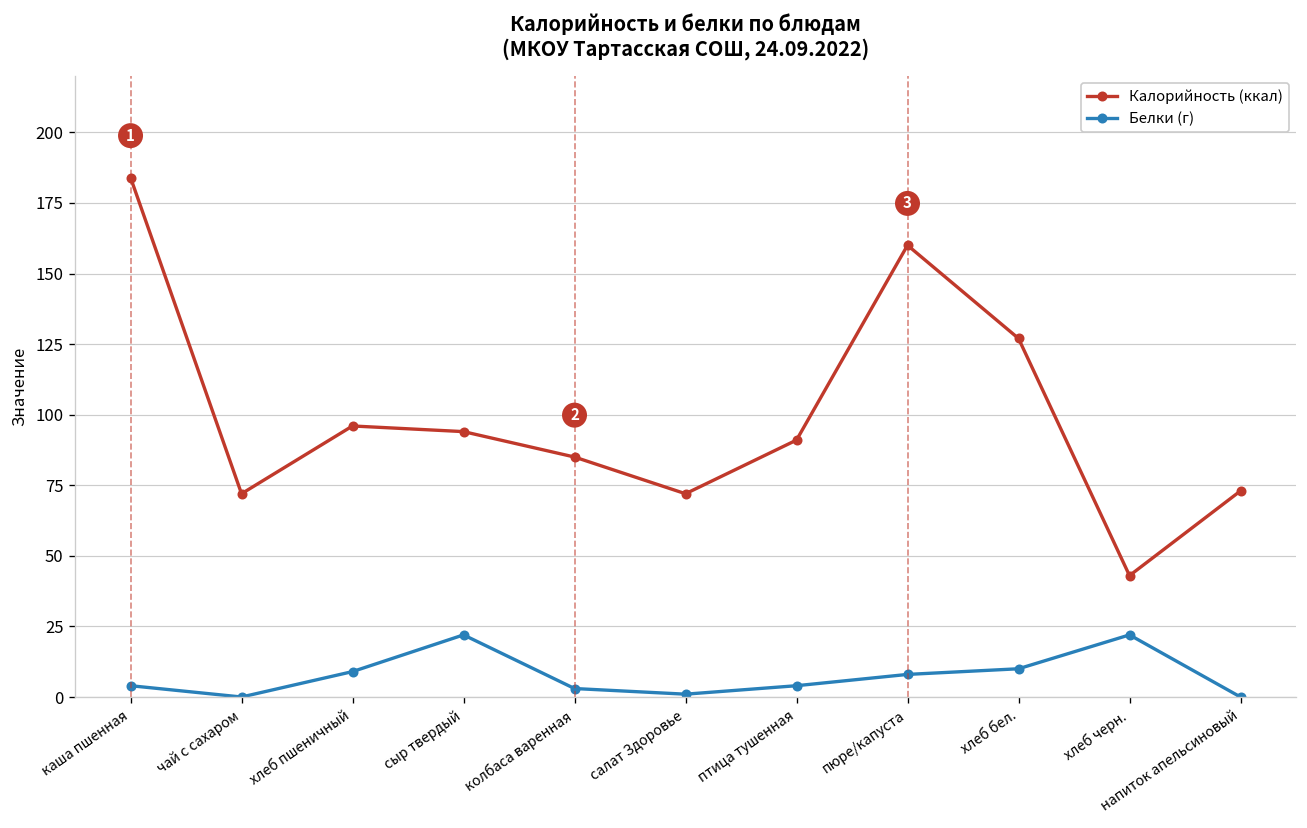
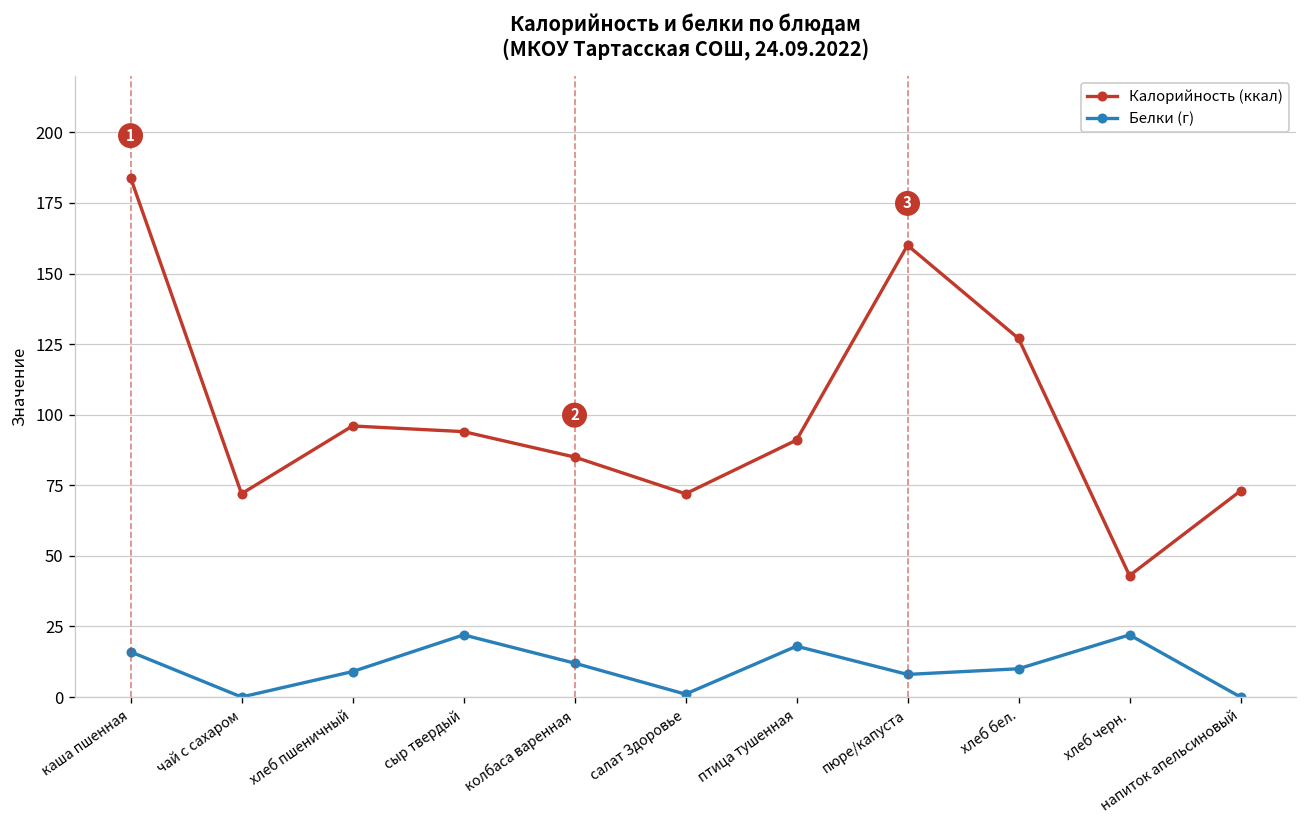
  {
    "Калорийность (ккал)": {
      "каша пшенная": 184,
      "чай с сахаром": 72,
      "хлеб пшеничный": 96,
      "сыр твердый": 94,
      "колбаса варенная": 85,
      "салат Здоровье": 72,
      "птица тушенная": 91,
      "пюре/капуста": 160,
      "хлеб бел.": 127,
      "хлеб черн.": 43,
      "напиток апельсиновый": 73
    },
    "Белки (г)": {
-     "каша пшенная": 4,
+     "каша пшенная": 16,
      "чай с сахаром": 0,
      "хлеб пшеничный": 9,
      "сыр твердый": 22,
-     "колбаса варенная": 3,
+     "колбаса варенная": 12,
      "салат Здоровье": 1,
-     "птица тушенная": 4,
+     "птица тушенная": 18,
      "пюре/капуста": 8,
      "хлеб бел.": 10,
      "хлеб черн.": 22,
      "напиток апельсиновый": 0
    }
  }
